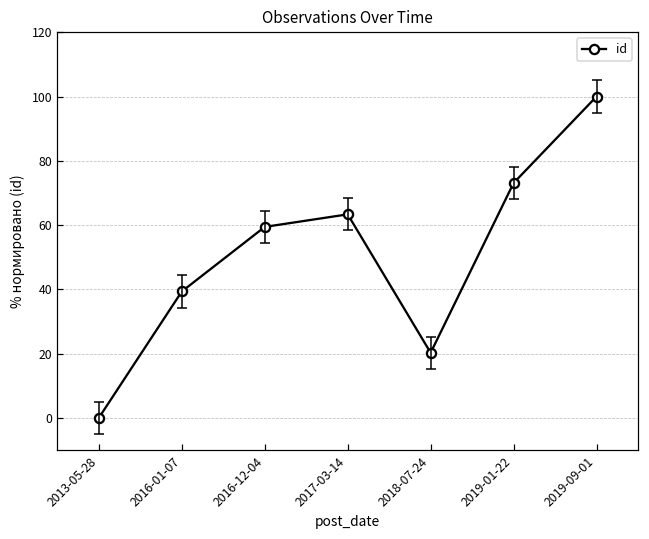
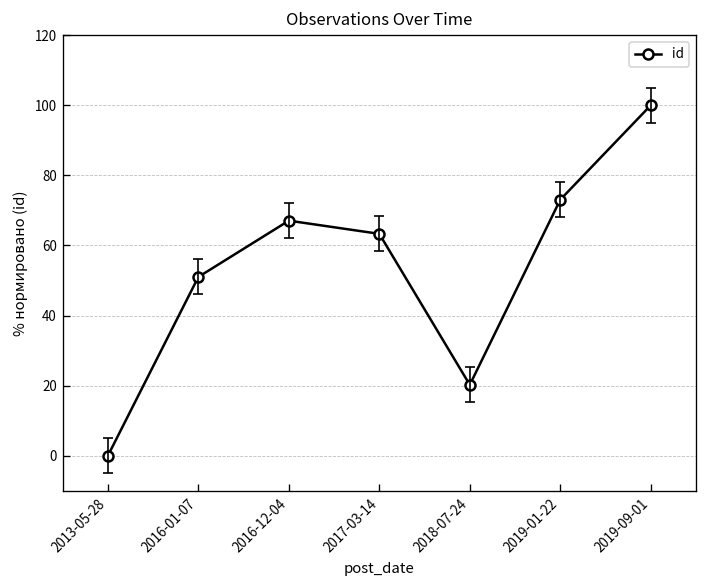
  {
    "id": {
      "2013-05-28": 0,
-     "2016-01-07": 39,
-     "2016-12-04": 59,
+     "2016-01-07": 51,
+     "2016-12-04": 67,
      "2017-03-14": 63,
      "2018-07-24": 20,
      "2019-01-22": 73,
      "2019-09-01": 100
    }
  }
